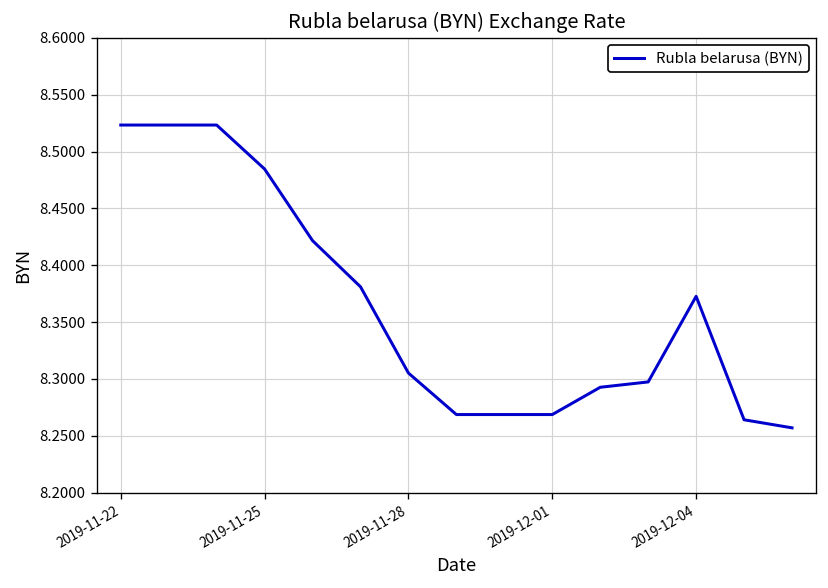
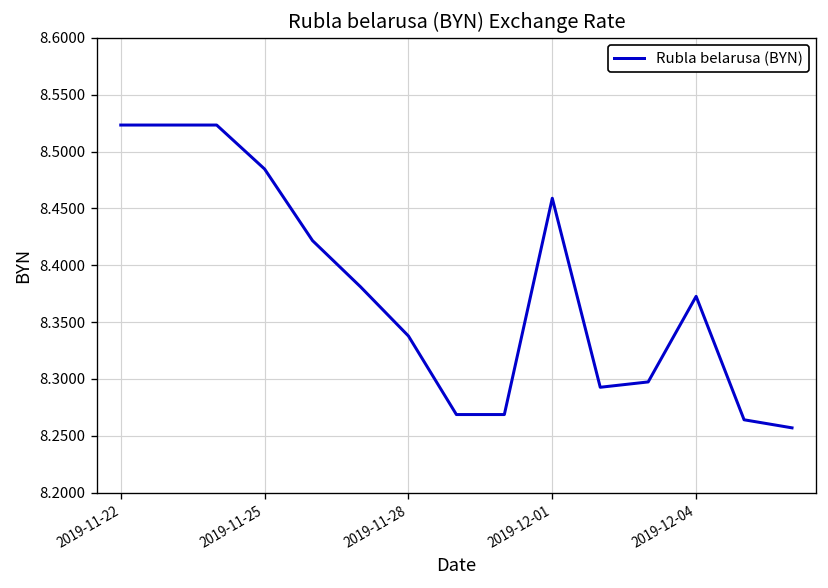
  {
    "2019-11-22": 8.52,
    "2019-11-25": 8.48,
-   "2019-11-28": 8.31,
-   "2019-12-01": 8.27,
+   "2019-11-28": 8.34,
+   "2019-12-01": 8.46,
    "2019-12-04": 8.37
  }
